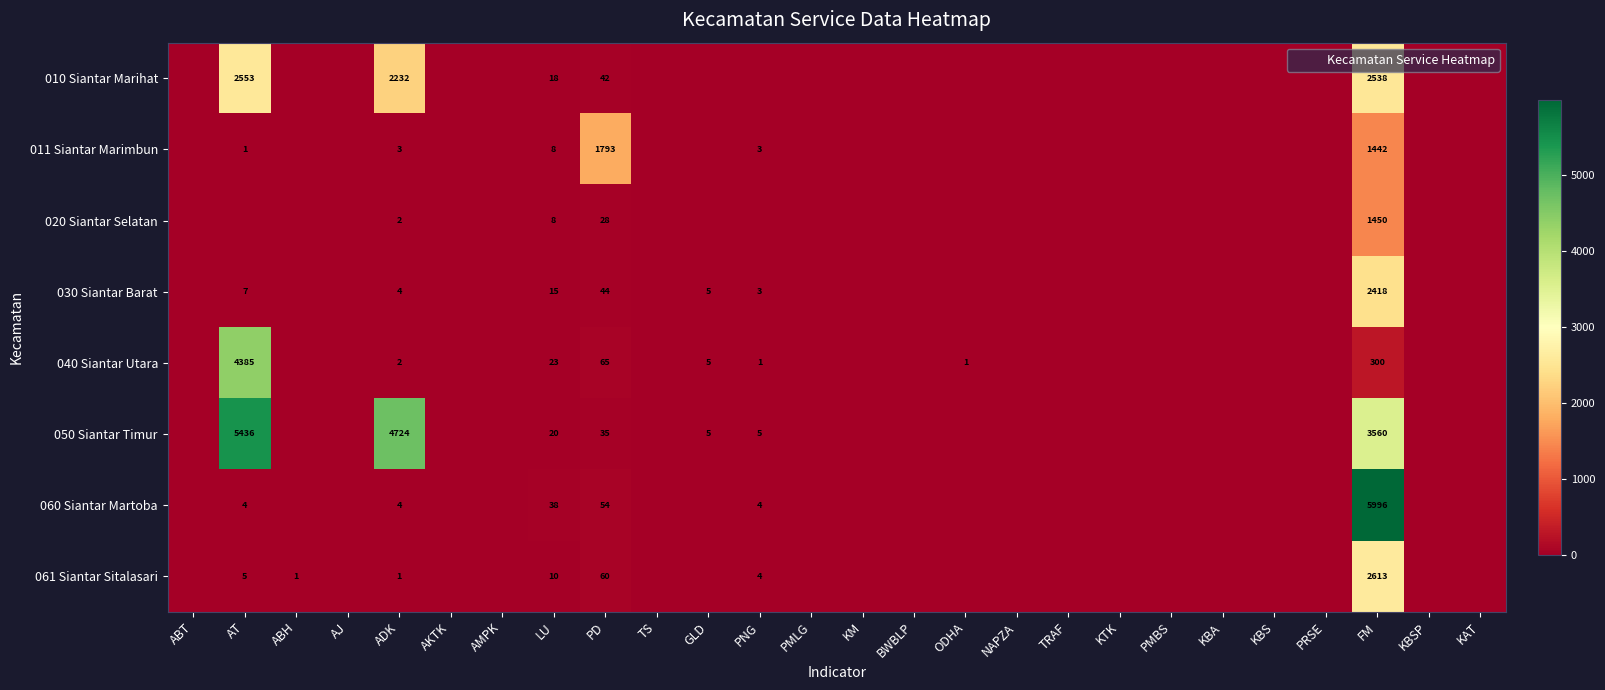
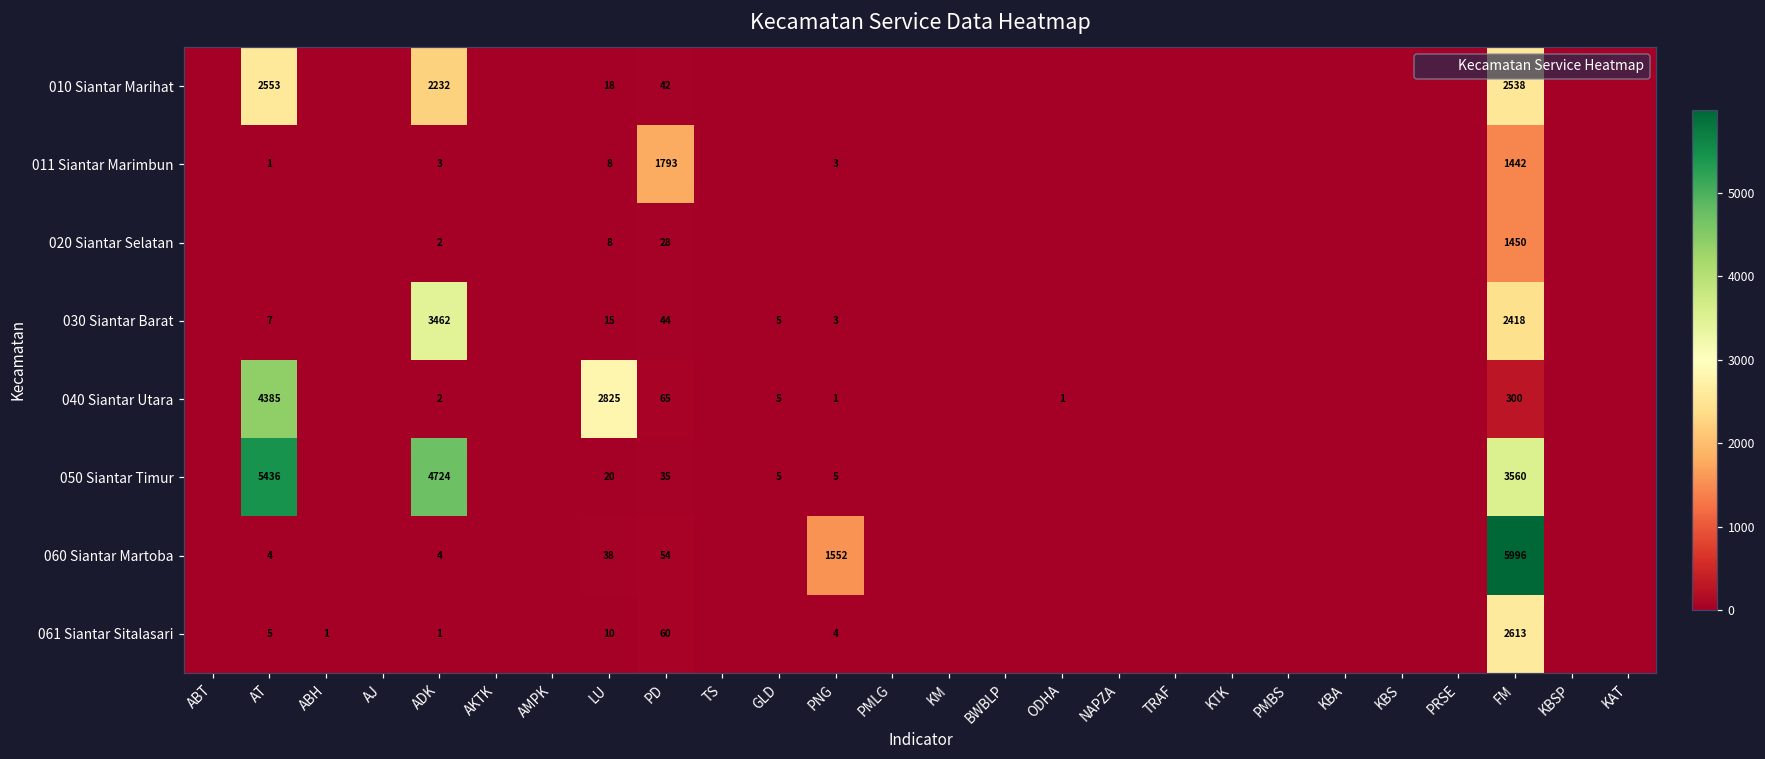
  {
    "010 Siantar Marihat": {
      "AT": 2553,
      "ADK": 2232,
      "LU": 18,
      "PD": 42,
      "FM": 2538
    },
    "011 Siantar Marimbun": {
      "AT": 1,
      "ADK": 3,
      "LU": 8,
      "PD": 1793,
      "PNG": 3,
      "FM": 1442
    },
    "020 Siantar Selatan": {
      "ADK": 2,
      "LU": 8,
      "PD": 28,
      "FM": 1450
    },
    "030 Siantar Barat": {
      "AT": 7,
-     "ADK": 4,
+     "ADK": 3462,
      "LU": 15,
      "PD": 44,
      "GLD": 5,
      "PNG": 3,
      "FM": 2418
    },
    "040 Siantar Utara": {
      "AT": 4385,
      "ADK": 2,
-     "LU": 23,
+     "LU": 2825,
      "PD": 65,
      "GLD": 5,
      "PNG": 1,
      "ODHA": 1,
      "FM": 300
    },
    "050 Siantar Timur": {
      "AT": 5436,
      "ADK": 4724,
      "LU": 20,
      "PD": 35,
      "GLD": 5,
      "PNG": 5,
      "FM": 3560
    },
    "060 Siantar Martoba": {
      "AT": 4,
      "ADK": 4,
      "LU": 38,
      "PD": 54,
-     "PNG": 4,
+     "PNG": 1552,
      "FM": 5996
    },
    "061 Siantar Sitalasari": {
      "AT": 5,
      "ABH": 1,
      "ADK": 1,
      "LU": 10,
      "PD": 60,
      "PNG": 4,
      "FM": 2613
    }
  }
